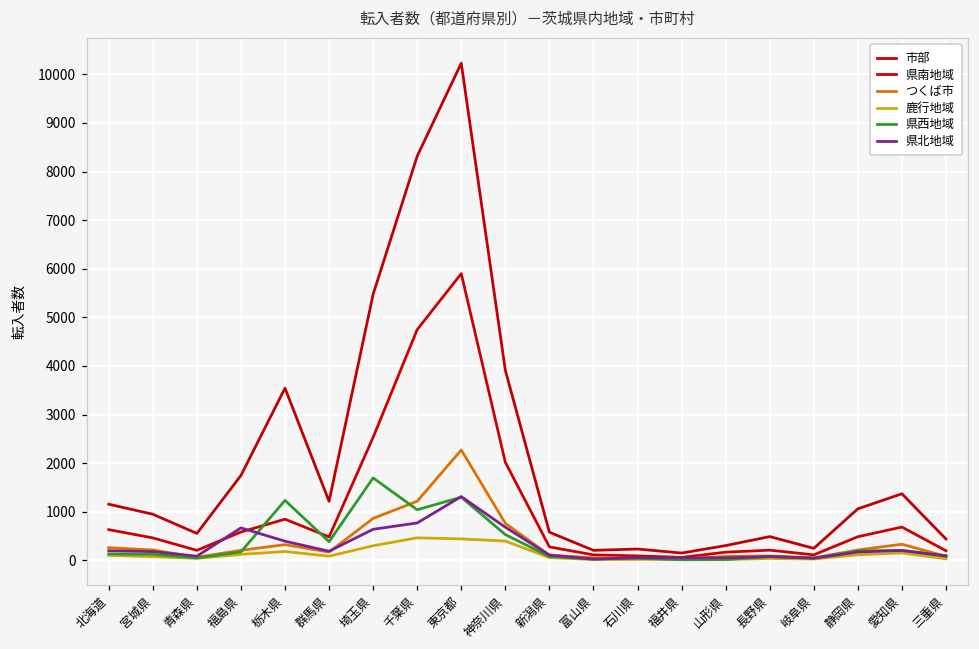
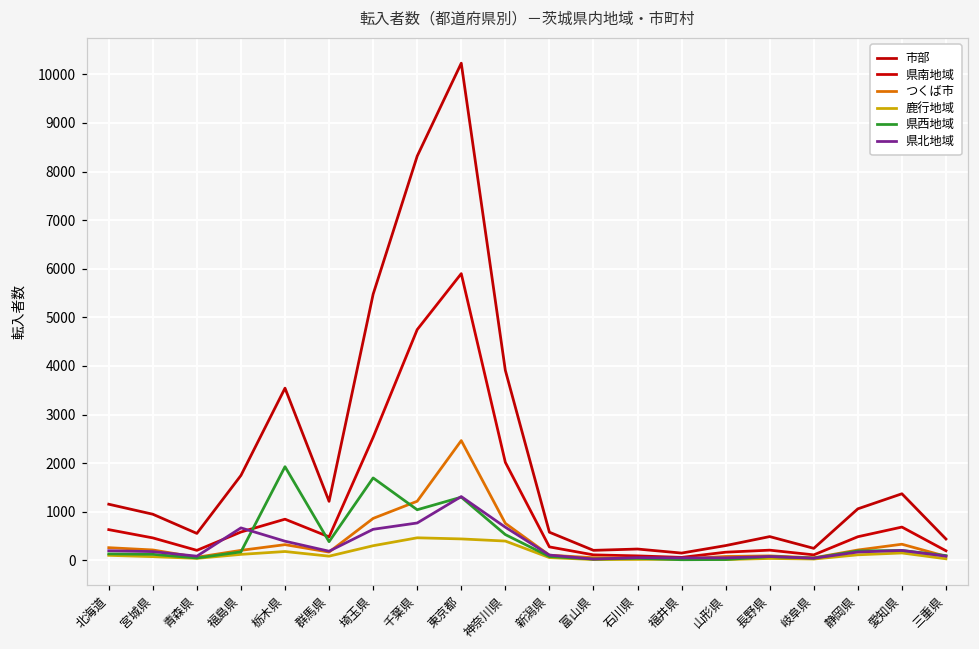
  {
    "つくば市": {
      "北海道": 300,
      "栃木県": 300,
      "埼玉県": 900,
      "千葉県": 1200,
-     "東京都": 2300,
+     "東京都": 2500,
      "神奈川県": 800,
      "愛知県": 300
    },
    "鹿行地域": {
      "栃木県": 200,
      "群馬県": 100,
      "埼玉県": 300,
      "千葉県": 500,
      "東京都": 400,
      "神奈川県": 400
    },
    "県西地域": {
-     "栃木県": 1200,
+     "栃木県": 1900,
      "群馬県": 400,
      "埼玉県": 1700,
      "千葉県": 1000,
      "神奈川県": 500
    },
    "県北地域": {
      "北海道": 200,
      "福島県": 700,
      "栃木県": 400,
      "埼玉県": 600,
      "千葉県": 800,
      "神奈川県": 700
    }
  }
